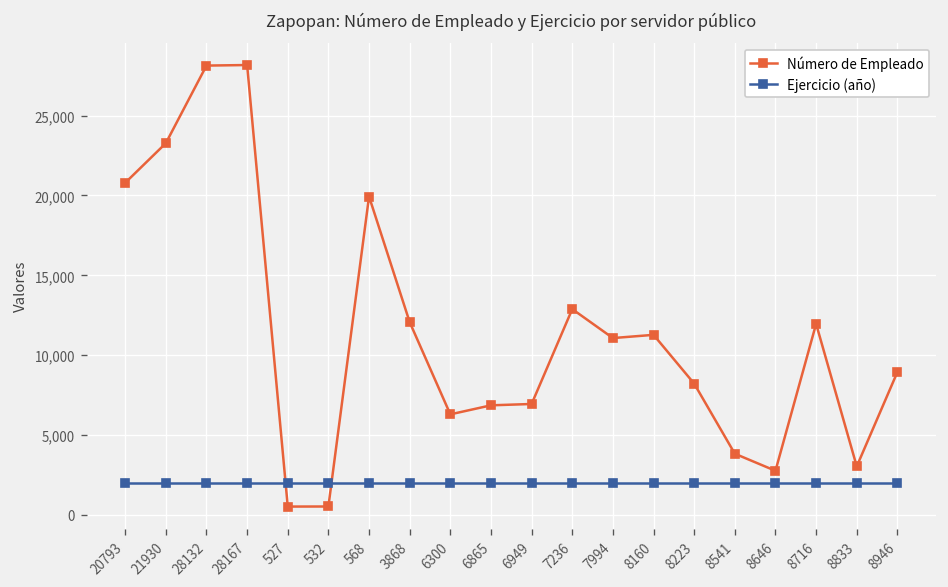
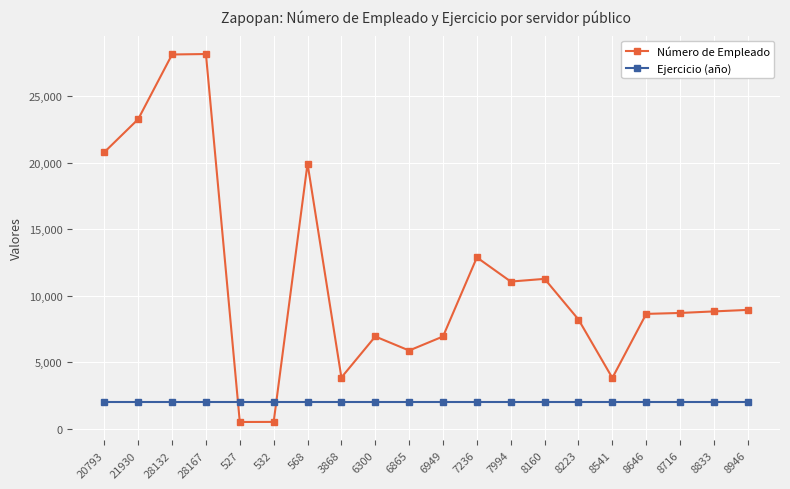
  {
    "Número de Empleado": {
      "20793": "20,800",
      "21930": "23,300",
      "28132": "28,100",
      "28167": "28,200",
      "527": "500",
      "532": "500",
      "568": "19,900",
-     "3868": "12,100",
-     "6300": "6,300",
-     "6865": "6,900",
+     "3868": "3,900",
+     "6300": "6,900",
+     "6865": "5,900",
      "6949": "6,900",
      "7236": "12,900",
      "7994": "11,100",
      "8160": "11,300",
      "8223": "8,200",
      "8541": "3,800",
-     "8646": "2,800",
-     "8716": "12,000",
-     "8833": "3,000",
+     "8646": "8,600",
+     "8716": "8,700",
+     "8833": "8,800",
      "8946": "8,900"
    },
    "Ejercicio (año)": {
      "20793": "2,000",
      "21930": "2,000",
      "28132": "2,000",
      "28167": "2,000",
      "527": "2,000",
      "532": "2,000",
      "568": "2,000",
      "3868": "2,000",
      "6300": "2,000",
      "6865": "2,000",
      "6949": "2,000",
      "7236": "2,000",
      "7994": "2,000",
      "8160": "2,000",
      "8223": "2,000",
      "8541": "2,000",
      "8646": "2,000",
      "8716": "2,000",
      "8833": "2,000",
      "8946": "2,000"
    }
  }
